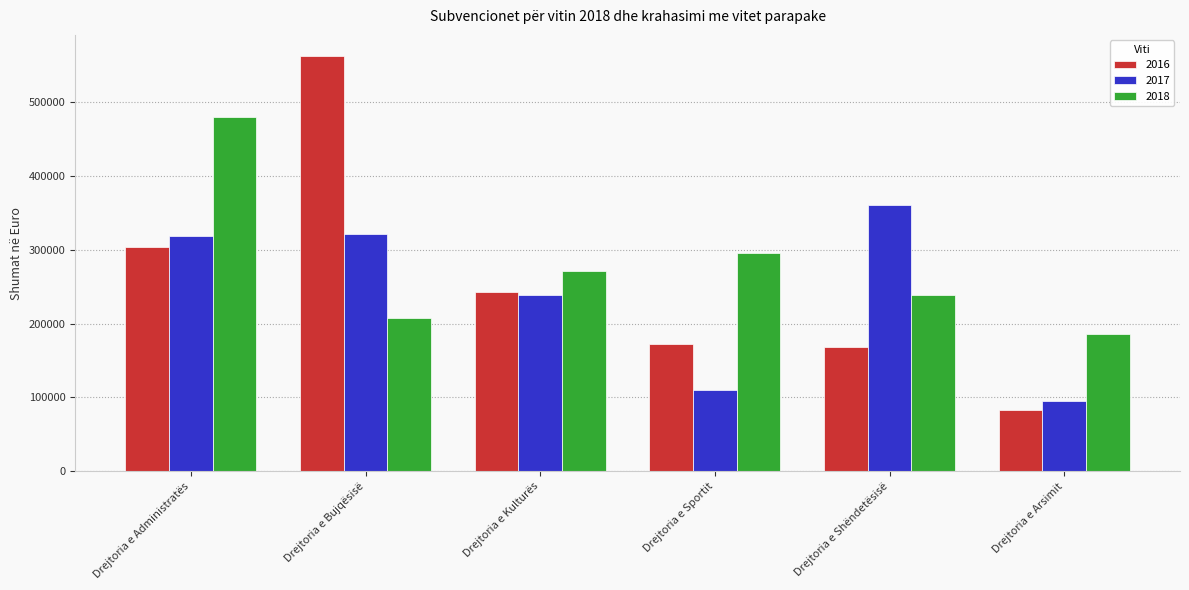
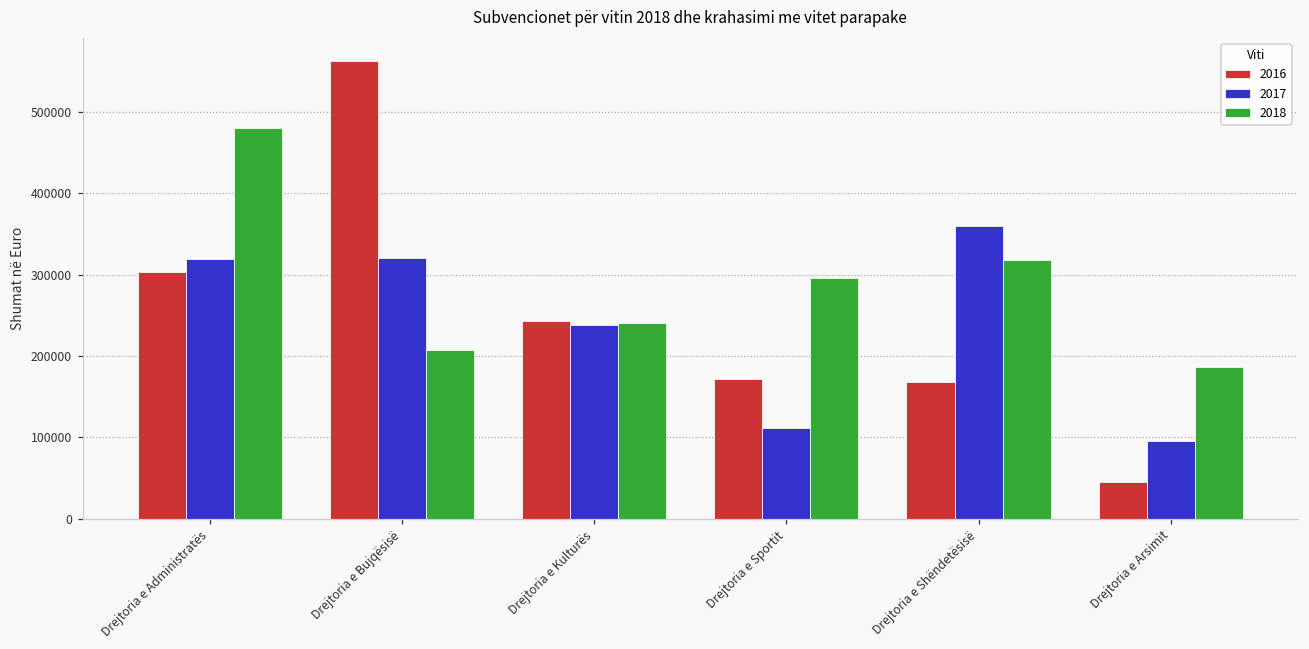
  {
    "2016": {
      "Drejtoria e Administratës": 300000,
      "Drejtoria e Bujqësisë": 560000,
      "Drejtoria e Kulturës": 240000,
      "Drejtoria e Sportit": 170000,
      "Drejtoria e Shëndetësisë": 170000,
-     "Drejtoria e Arsimit": 80000
+     "Drejtoria e Arsimit": 40000
    },
    "2017": {
      "Drejtoria e Administratës": 320000,
      "Drejtoria e Bujqësisë": 320000,
      "Drejtoria e Kulturës": 240000,
      "Drejtoria e Sportit": 110000,
      "Drejtoria e Shëndetësisë": 360000,
      "Drejtoria e Arsimit": 100000
    },
    "2018": {
      "Drejtoria e Administratës": 480000,
      "Drejtoria e Bujqësisë": 210000,
-     "Drejtoria e Kulturës": 270000,
+     "Drejtoria e Kulturës": 240000,
      "Drejtoria e Sportit": 300000,
-     "Drejtoria e Shëndetësisë": 240000,
+     "Drejtoria e Shëndetësisë": 320000,
      "Drejtoria e Arsimit": 190000
    }
  }
